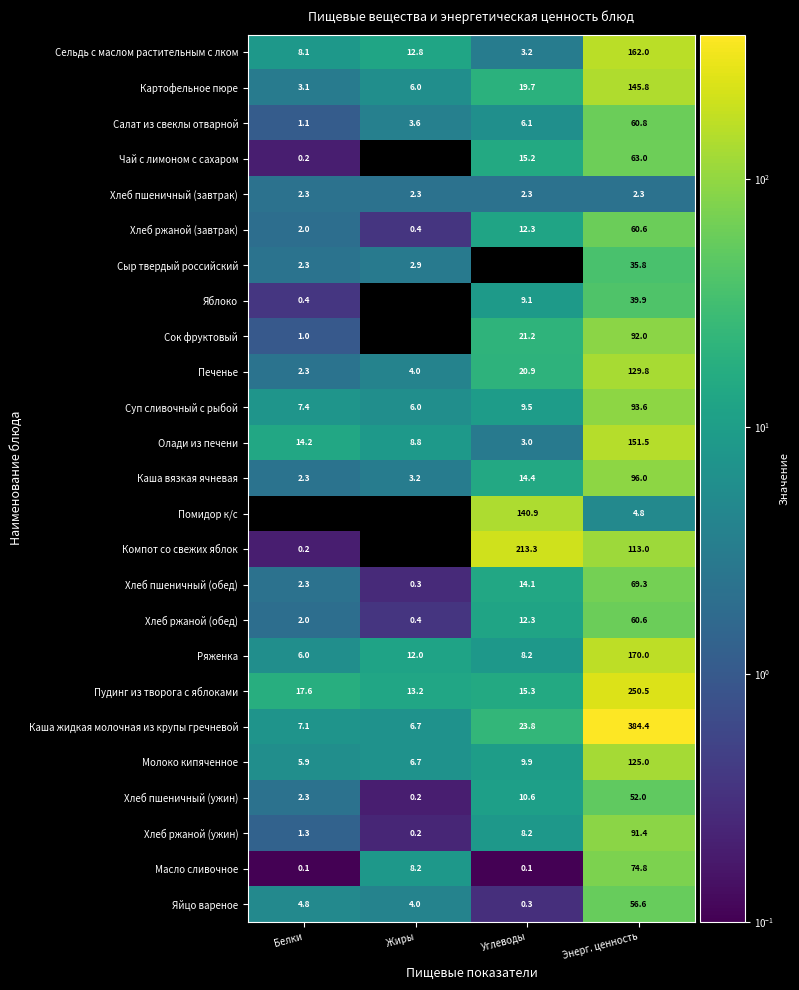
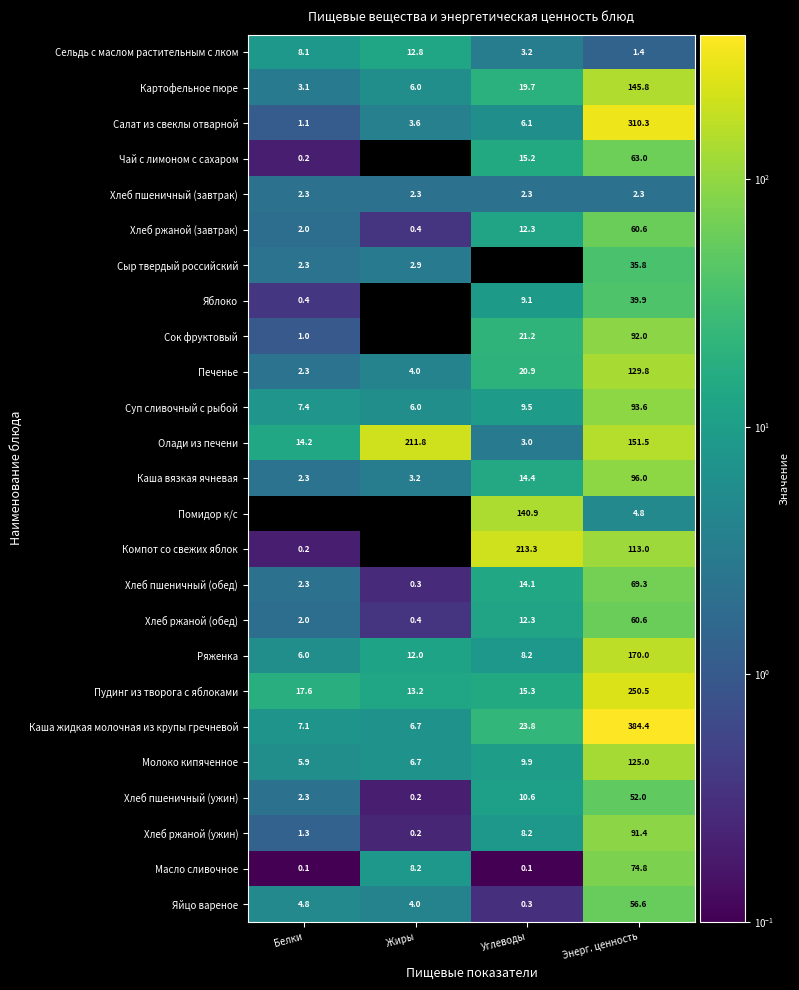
  {
    "Сельдь с маслом растительным с лком": {
      "Белки": 8.1,
      "Жиры": 12.8,
      "Углеводы": 3.2,
-     "Энерг. ценность": 162.0
+     "Энерг. ценность": 1.4
    },
    "Картофельное пюре": {
      "Белки": 3.1,
      "Жиры": 6.0,
      "Углеводы": 19.7,
      "Энерг. ценность": 145.8
    },
    "Салат из свеклы отварной": {
      "Белки": 1.1,
      "Жиры": 3.6,
      "Углеводы": 6.1,
-     "Энерг. ценность": 60.8
+     "Энерг. ценность": 310.3
    },
    "Чай с лимоном с сахаром": {
      "Белки": 0.2,
      "Углеводы": 15.2,
      "Энерг. ценность": 63.0
    },
    "Хлеб пшеничный (завтрак)": {
      "Белки": 2.3,
      "Жиры": 2.3,
      "Углеводы": 2.3,
      "Энерг. ценность": 2.3
    },
    "Хлеб ржаной (завтрак)": {
      "Белки": 2.0,
      "Жиры": 0.4,
      "Углеводы": 12.3,
      "Энерг. ценность": 60.6
    },
    "Сыр твердый российский": {
      "Белки": 2.3,
      "Жиры": 2.9,
      "Энерг. ценность": 35.8
    },
    "Яблоко": {
      "Белки": 0.4,
      "Углеводы": 9.1,
      "Энерг. ценность": 39.9
    },
    "Сок фруктовый": {
      "Белки": 1.0,
      "Углеводы": 21.2,
      "Энерг. ценность": 92.0
    },
    "Печенье": {
      "Белки": 2.3,
      "Жиры": 4.0,
      "Углеводы": 20.9,
      "Энерг. ценность": 129.8
    },
    "Суп сливочный с рыбой": {
      "Белки": 7.4,
      "Жиры": 6.0,
      "Углеводы": 9.5,
      "Энерг. ценность": 93.6
    },
    "Олади из печени": {
      "Белки": 14.2,
-     "Жиры": 8.8,
+     "Жиры": 211.8,
      "Углеводы": 3.0,
      "Энерг. ценность": 151.5
    },
    "Каша вязкая ячневая": {
      "Белки": 2.3,
      "Жиры": 3.2,
      "Углеводы": 14.4,
      "Энерг. ценность": 96.0
    },
    "Помидор к/с": {
      "Углеводы": 140.9,
      "Энерг. ценность": 4.8
    },
    "Компот со свежих яблок": {
      "Белки": 0.2,
      "Углеводы": 213.3,
      "Энерг. ценность": 113.0
    },
    "Хлеб пшеничный (обед)": {
      "Белки": 2.3,
      "Жиры": 0.3,
      "Углеводы": 14.1,
      "Энерг. ценность": 69.3
    },
    "Хлеб ржаной (обед)": {
      "Белки": 2.0,
      "Жиры": 0.4,
      "Углеводы": 12.3,
      "Энерг. ценность": 60.6
    },
    "Ряженка": {
      "Белки": 6.0,
      "Жиры": 12.0,
      "Углеводы": 8.2,
      "Энерг. ценность": 170.0
    },
    "Пудинг из творога с яблоками": {
      "Белки": 17.6,
      "Жиры": 13.2,
      "Углеводы": 15.3,
      "Энерг. ценность": 250.5
    },
    "Каша жидкая молочная из крупы гречневой": {
      "Белки": 7.1,
      "Жиры": 6.7,
      "Углеводы": 23.8,
      "Энерг. ценность": 384.4
    },
    "Молоко кипяченное": {
      "Белки": 5.9,
      "Жиры": 6.7,
      "Углеводы": 9.9,
      "Энерг. ценность": 125.0
    },
    "Хлеб пшеничный (ужин)": {
      "Белки": 2.3,
      "Жиры": 0.2,
      "Углеводы": 10.6,
      "Энерг. ценность": 52.0
    },
    "Хлеб ржаной (ужин)": {
      "Белки": 1.3,
      "Жиры": 0.2,
      "Углеводы": 8.2,
      "Энерг. ценность": 91.4
    },
    "Масло сливочное": {
      "Белки": 0.1,
      "Жиры": 8.2,
      "Углеводы": 0.1,
      "Энерг. ценность": 74.8
    },
    "Яйцо вареное": {
      "Белки": 4.8,
      "Жиры": 4.0,
      "Углеводы": 0.3,
      "Энерг. ценность": 56.6
    }
  }
